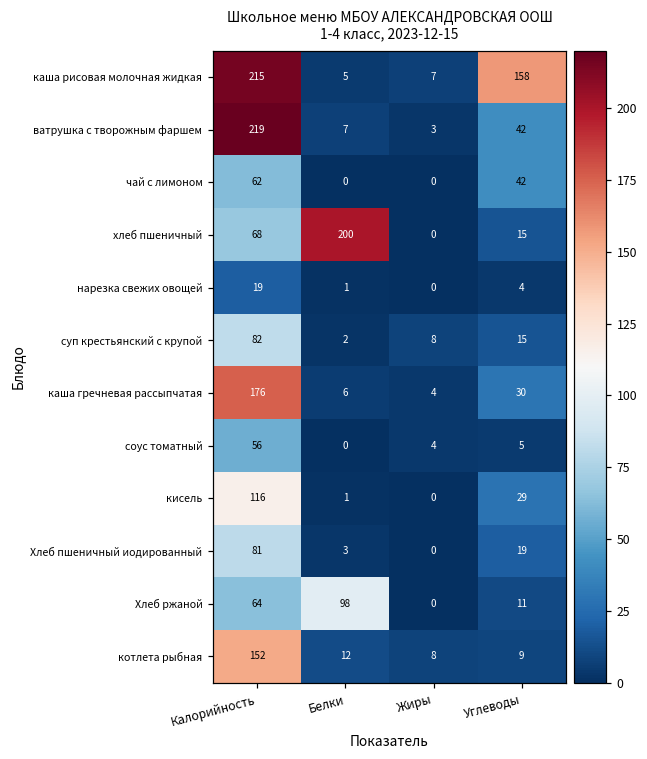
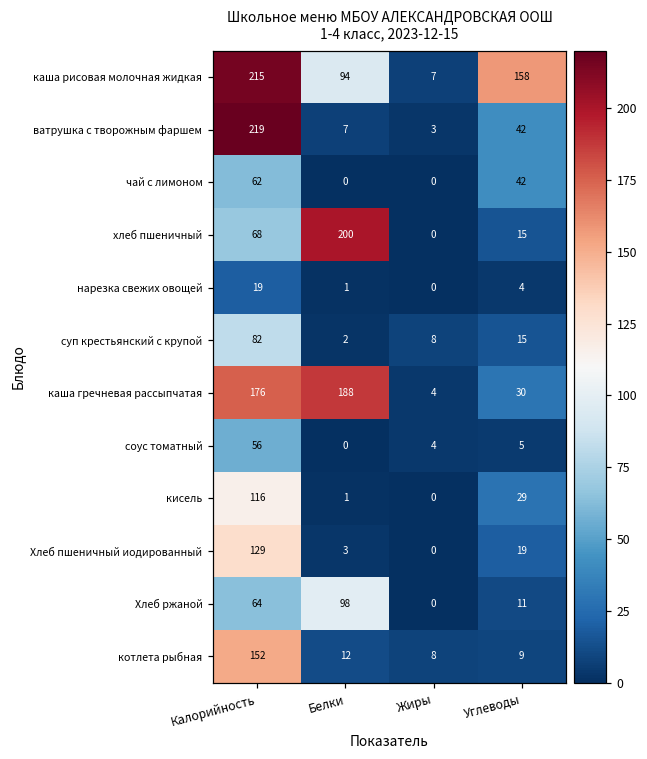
  {
    "каша рисовая молочная жидкая": {
      "Калорийность": 215,
-     "Белки": 5,
+     "Белки": 94,
      "Жиры": 7,
      "Углеводы": 158
    },
    "ватрушка с творожным фаршем": {
      "Калорийность": 219,
      "Белки": 7,
      "Жиры": 3,
      "Углеводы": 42
    },
    "чай с лимоном": {
      "Калорийность": 62,
      "Белки": 0,
      "Жиры": 0,
      "Углеводы": 42
    },
    "хлеб пшеничный": {
      "Калорийность": 68,
      "Белки": 200,
      "Жиры": 0,
      "Углеводы": 15
    },
    "нарезка свежих овощей": {
      "Калорийность": 19,
      "Белки": 1,
      "Жиры": 0,
      "Углеводы": 4
    },
    "суп крестьянский с крупой": {
      "Калорийность": 82,
      "Белки": 2,
      "Жиры": 8,
      "Углеводы": 15
    },
    "каша гречневая рассыпчатая": {
      "Калорийность": 176,
-     "Белки": 6,
+     "Белки": 188,
      "Жиры": 4,
      "Углеводы": 30
    },
    "соус томатный": {
      "Калорийность": 56,
      "Белки": 0,
      "Жиры": 4,
      "Углеводы": 5
    },
    "кисель": {
      "Калорийность": 116,
      "Белки": 1,
      "Жиры": 0,
      "Углеводы": 29
    },
    "Хлеб пшеничный иодированный": {
-     "Калорийность": 81,
+     "Калорийность": 129,
      "Белки": 3,
      "Жиры": 0,
      "Углеводы": 19
    },
    "Хлеб ржаной": {
      "Калорийность": 64,
      "Белки": 98,
      "Жиры": 0,
      "Углеводы": 11
    },
    "котлета рыбная": {
      "Калорийность": 152,
      "Белки": 12,
      "Жиры": 8,
      "Углеводы": 9
    }
  }
